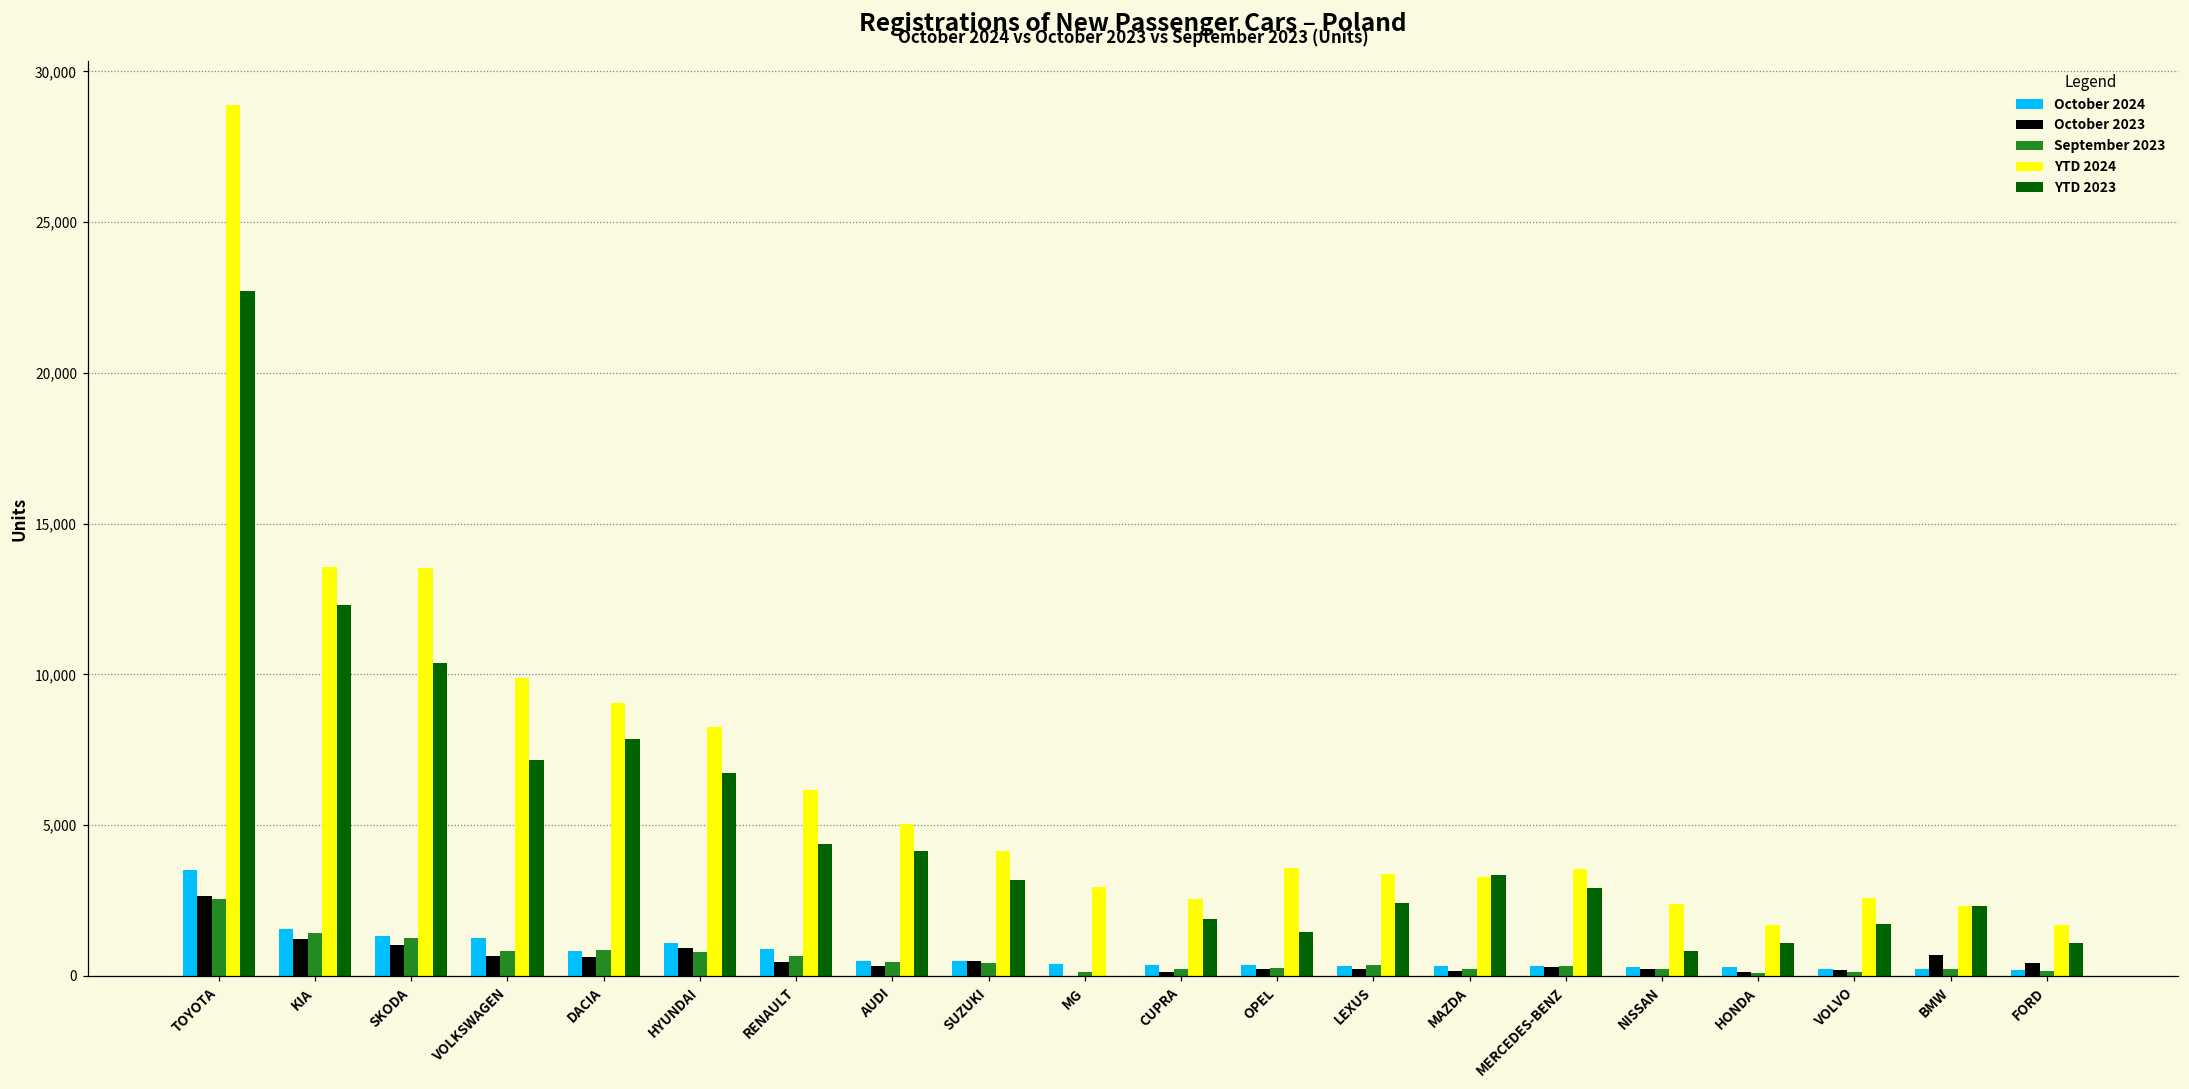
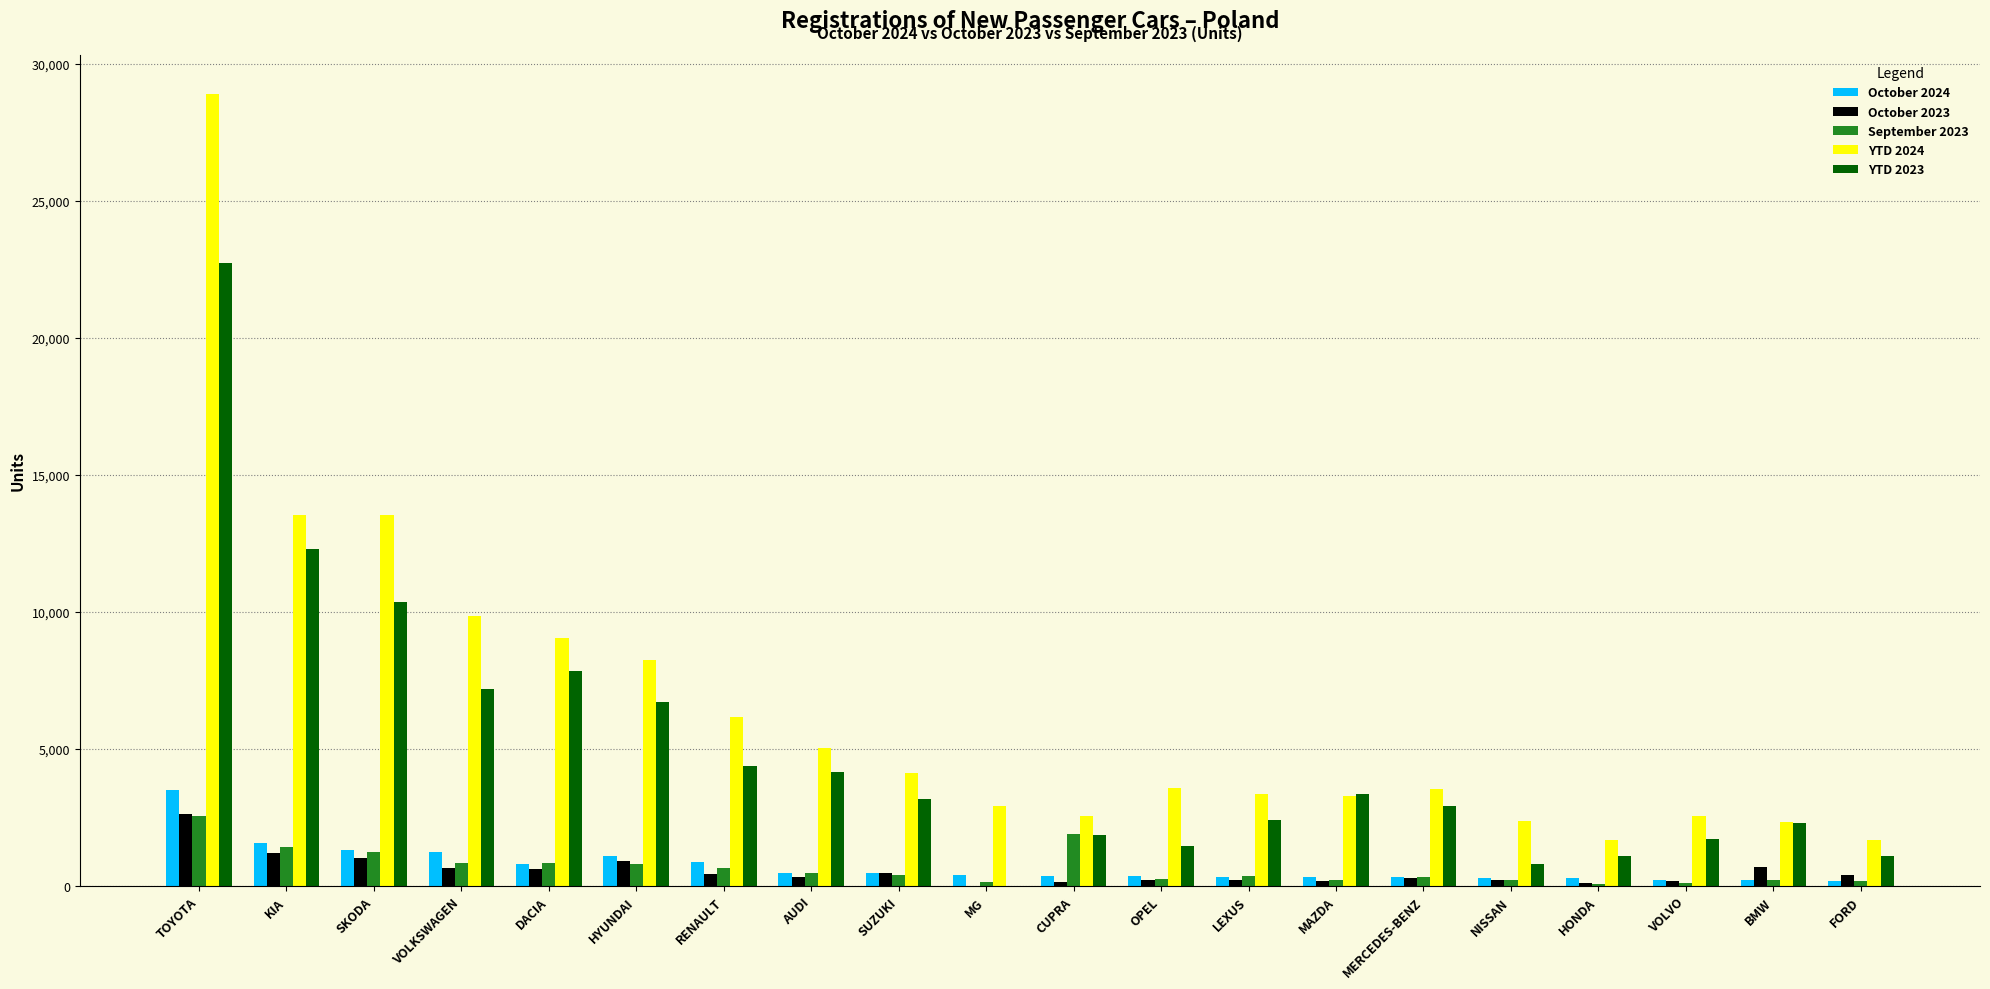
  {
    "October 2024": {
      "TOYOTA": "3,500",
      "KIA": "1,600",
      "SKODA": "1,300",
      "VOLKSWAGEN": "1,300",
      "DACIA": "800",
      "HYUNDAI": "1,100",
      "RENAULT": "900",
      "AUDI": "500",
      "SUZUKI": "500",
      "MG": "400",
      "CUPRA": "400",
      "OPEL": "400",
      "LEXUS": "300",
      "MAZDA": "300",
      "MERCEDES-BENZ": "300",
      "NISSAN": "300",
      "HONDA": "300",
      "VOLVO": "200",
      "BMW": "200",
      "FORD": "200"
    },
    "October 2023": {
      "TOYOTA": "2,600",
      "KIA": "1,200",
      "SKODA": "1,000",
      "VOLKSWAGEN": "600",
      "DACIA": "600",
      "HYUNDAI": "900",
      "RENAULT": "400",
      "AUDI": "300",
      "SUZUKI": "500",
      "MG": "0",
      "CUPRA": "100",
      "OPEL": "200",
      "LEXUS": "200",
      "MAZDA": "200",
      "MERCEDES-BENZ": "300",
      "NISSAN": "200",
      "HONDA": "100",
      "VOLVO": "200",
      "BMW": "700",
      "FORD": "400"
    },
    "September 2023": {
      "TOYOTA": "2,600",
      "KIA": "1,400",
      "SKODA": "1,300",
      "VOLKSWAGEN": "800",
      "DACIA": "800",
      "HYUNDAI": "800",
      "RENAULT": "700",
      "AUDI": "500",
      "SUZUKI": "400",
      "MG": "100",
-     "CUPRA": "200",
+     "CUPRA": "1,900",
      "OPEL": "300",
      "LEXUS": "400",
      "MAZDA": "200",
      "MERCEDES-BENZ": "300",
      "NISSAN": "200",
      "VOLVO": "100",
      "BMW": "200",
      "FORD": "200"
    },
    "YTD 2024": {
      "TOYOTA": "28,900",
      "KIA": "13,600",
      "SKODA": "13,500",
      "VOLKSWAGEN": "9,900",
      "DACIA": "9,100",
      "HYUNDAI": "8,300",
      "RENAULT": "6,200",
      "AUDI": "5,000",
      "SUZUKI": "4,100",
      "MG": "2,900",
      "CUPRA": "2,600",
      "OPEL": "3,600",
      "LEXUS": "3,400",
      "MAZDA": "3,300",
      "MERCEDES-BENZ": "3,500",
      "NISSAN": "2,400",
      "HONDA": "1,700",
      "VOLVO": "2,600",
      "BMW": "2,300",
      "FORD": "1,700"
    },
    "YTD 2023": {
      "TOYOTA": "22,700",
      "KIA": "12,300",
      "SKODA": "10,400",
      "VOLKSWAGEN": "7,200",
      "DACIA": "7,900",
      "HYUNDAI": "6,700",
      "RENAULT": "4,400",
      "AUDI": "4,200",
      "SUZUKI": "3,200",
      "MG": "0",
      "CUPRA": "1,900",
      "OPEL": "1,500",
      "LEXUS": "2,400",
      "MAZDA": "3,400",
      "MERCEDES-BENZ": "2,900",
      "NISSAN": "800",
      "HONDA": "1,100",
      "VOLVO": "1,700",
      "BMW": "2,300",
      "FORD": "1,100"
    }
  }
